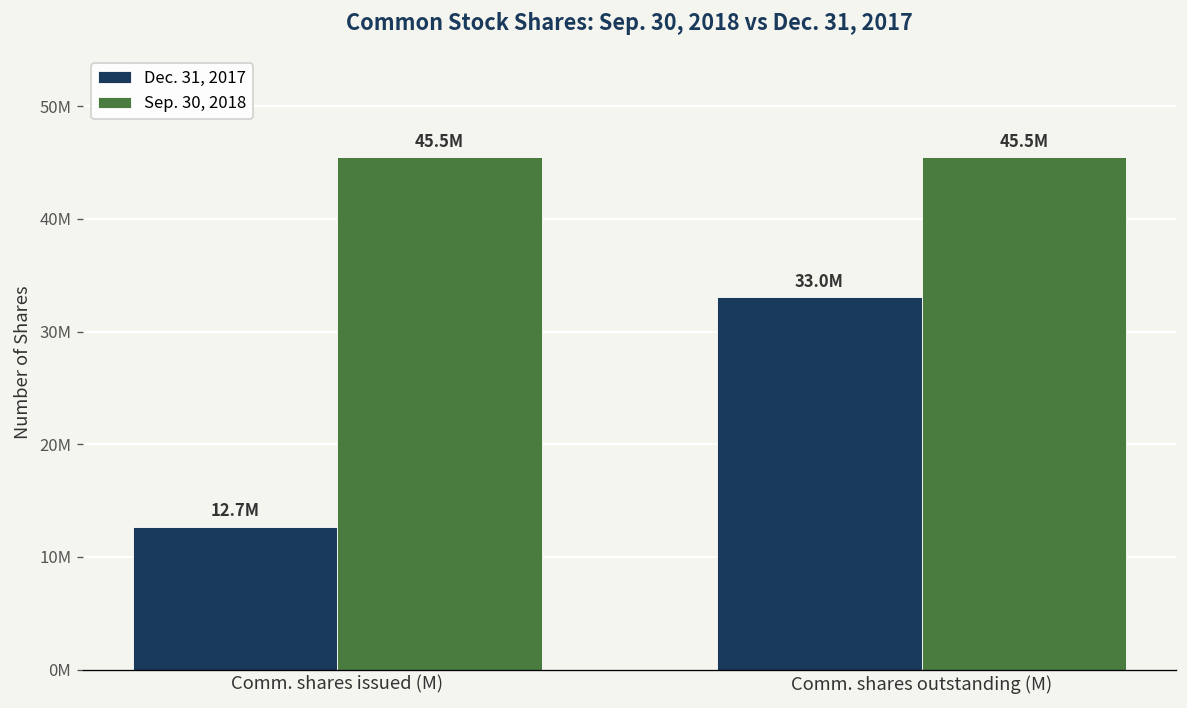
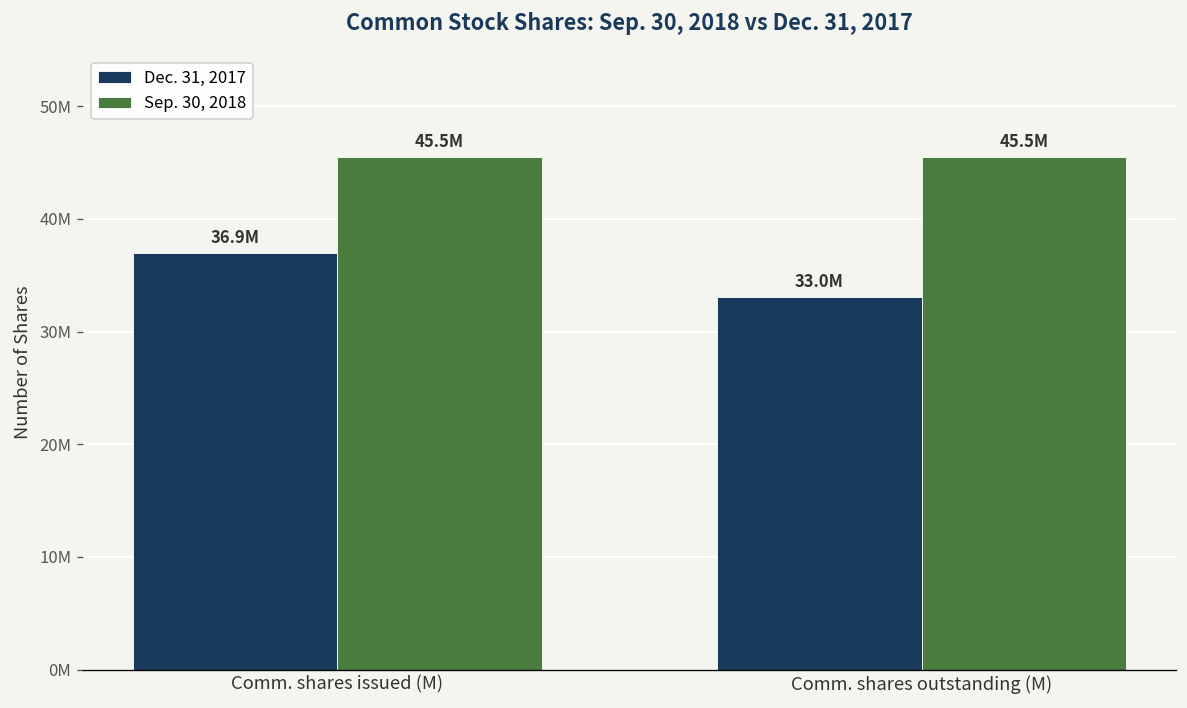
  {
    "Dec. 31, 2017": {
-     "Comm. shares issued (M)": "12.7M",
+     "Comm. shares issued (M)": "36.9M",
      "Comm. shares outstanding (M)": "33.0M"
    },
    "Sep. 30, 2018": {
      "Comm. shares issued (M)": "45.5M",
      "Comm. shares outstanding (M)": "45.5M"
    }
  }
